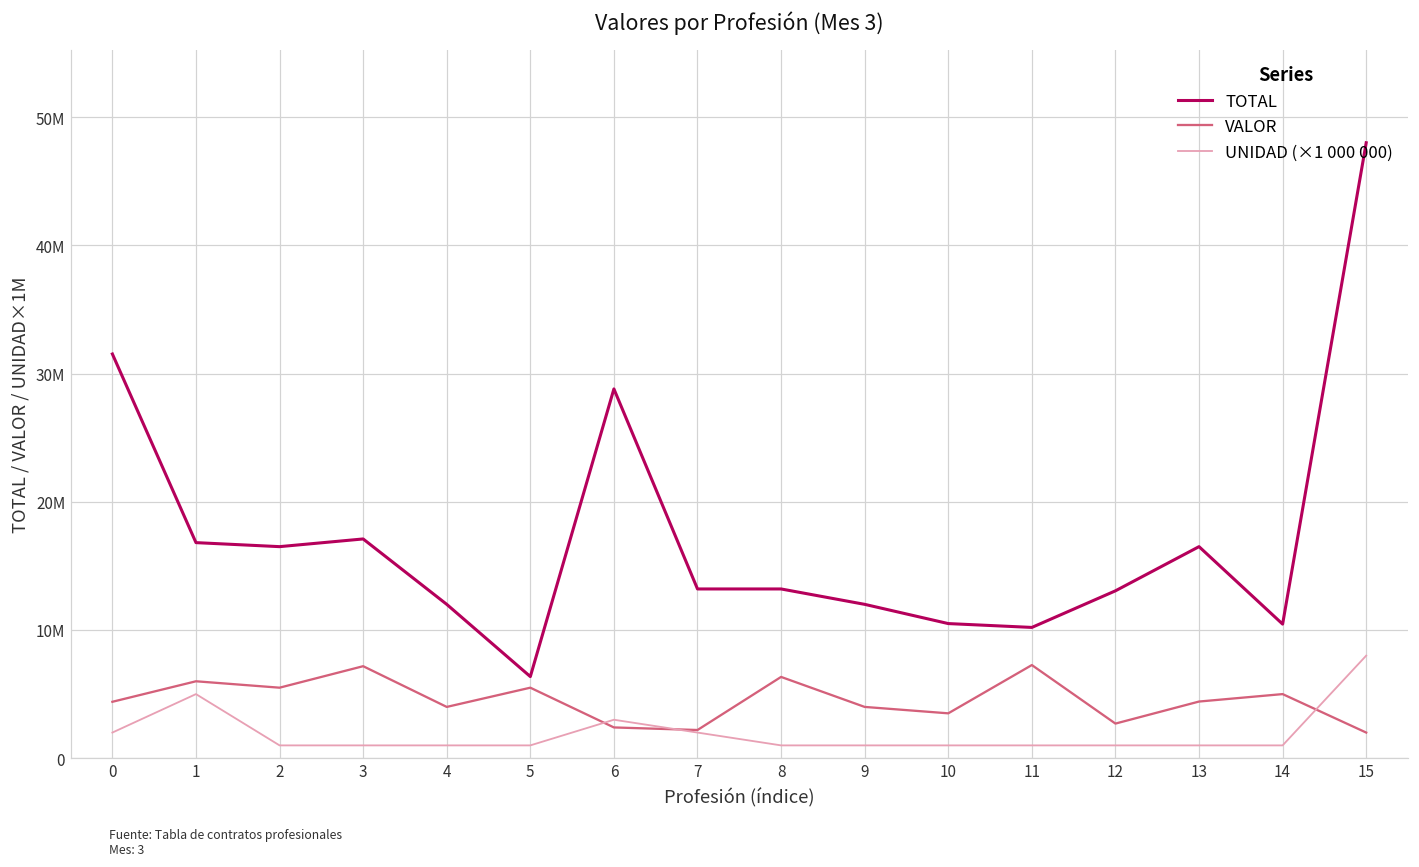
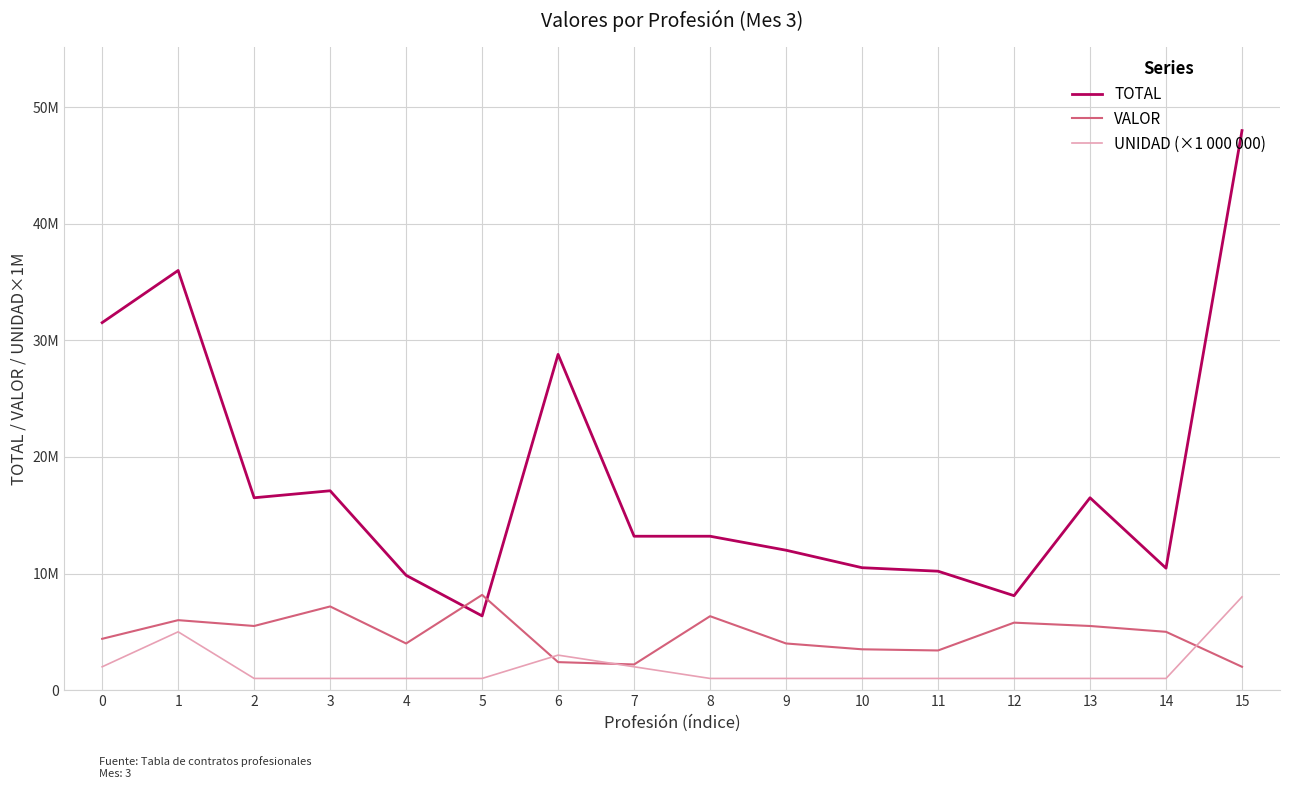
  {
    "TOTAL": {
      "0": 31500000,
-     "1": 16800000,
+     "1": 36000000,
      "2": 16500000,
      "3": 17100000,
-     "4": 12000000,
+     "4": 9800000,
      "5": 6400000,
      "6": 28800000,
      "7": 13200000,
      "8": 13200000,
      "9": 12000000,
      "10": 10500000,
      "11": 10200000,
-     "12": 13100000,
+     "12": 8100000,
      "13": 16500000,
      "14": 10500000,
      "15": 48000000
    },
    "VALOR": {
      "0": 4400000,
      "1": 6000000,
      "2": 5500000,
      "3": 7200000,
      "4": 4000000,
-     "5": 5500000,
+     "5": 8200000,
      "6": 2400000,
      "8": 6300000,
      "9": 4000000,
      "10": 3500000,
-     "11": 7300000,
-     "12": 2700000,
-     "13": 4400000,
+     "11": 3400000,
+     "12": 5800000,
+     "13": 5500000,
      "14": 5000000,
      "15": 2000000
    },
    "UNIDAD (×1 000 000)": {
      "0": 2000000,
      "1": 5000000,
      "2": 1000000,
      "3": 1000000,
      "4": 1000000,
      "5": 1000000,
      "6": 3000000,
      "8": 1000000,
      "9": 1000000,
      "10": 1000000,
      "11": 1000000,
      "12": 1000000,
      "13": 1000000,
      "14": 1000000,
      "15": 8000000
    }
  }
